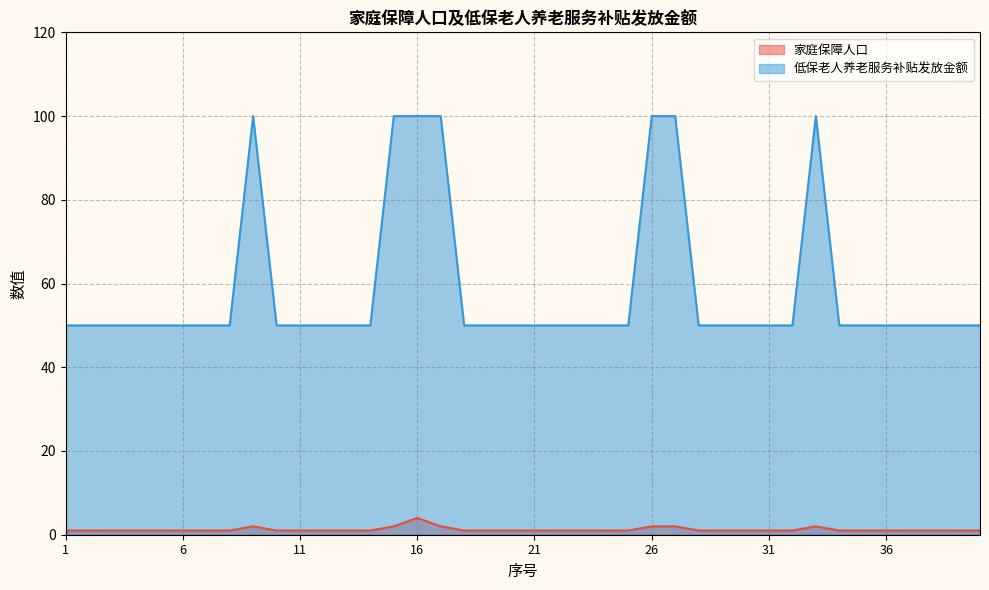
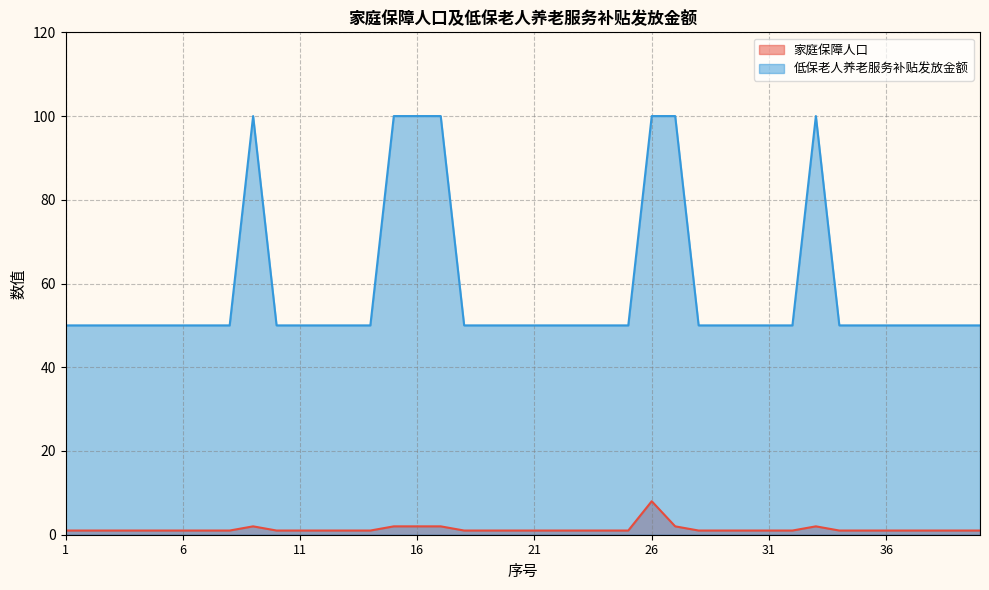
  {
    "家庭保障人口": {
      "1": 1,
      "6": 1,
      "11": 1,
-     "16": 4,
+     "16": 2,
      "21": 1,
-     "26": 2,
+     "26": 8,
      "31": 1,
      "36": 1
    },
    "低保老人养老服务补贴发放金额": {
      "1": 50,
      "6": 50,
      "11": 50,
      "16": 100,
      "21": 50,
      "26": 100,
      "31": 50,
      "36": 50
    }
  }
